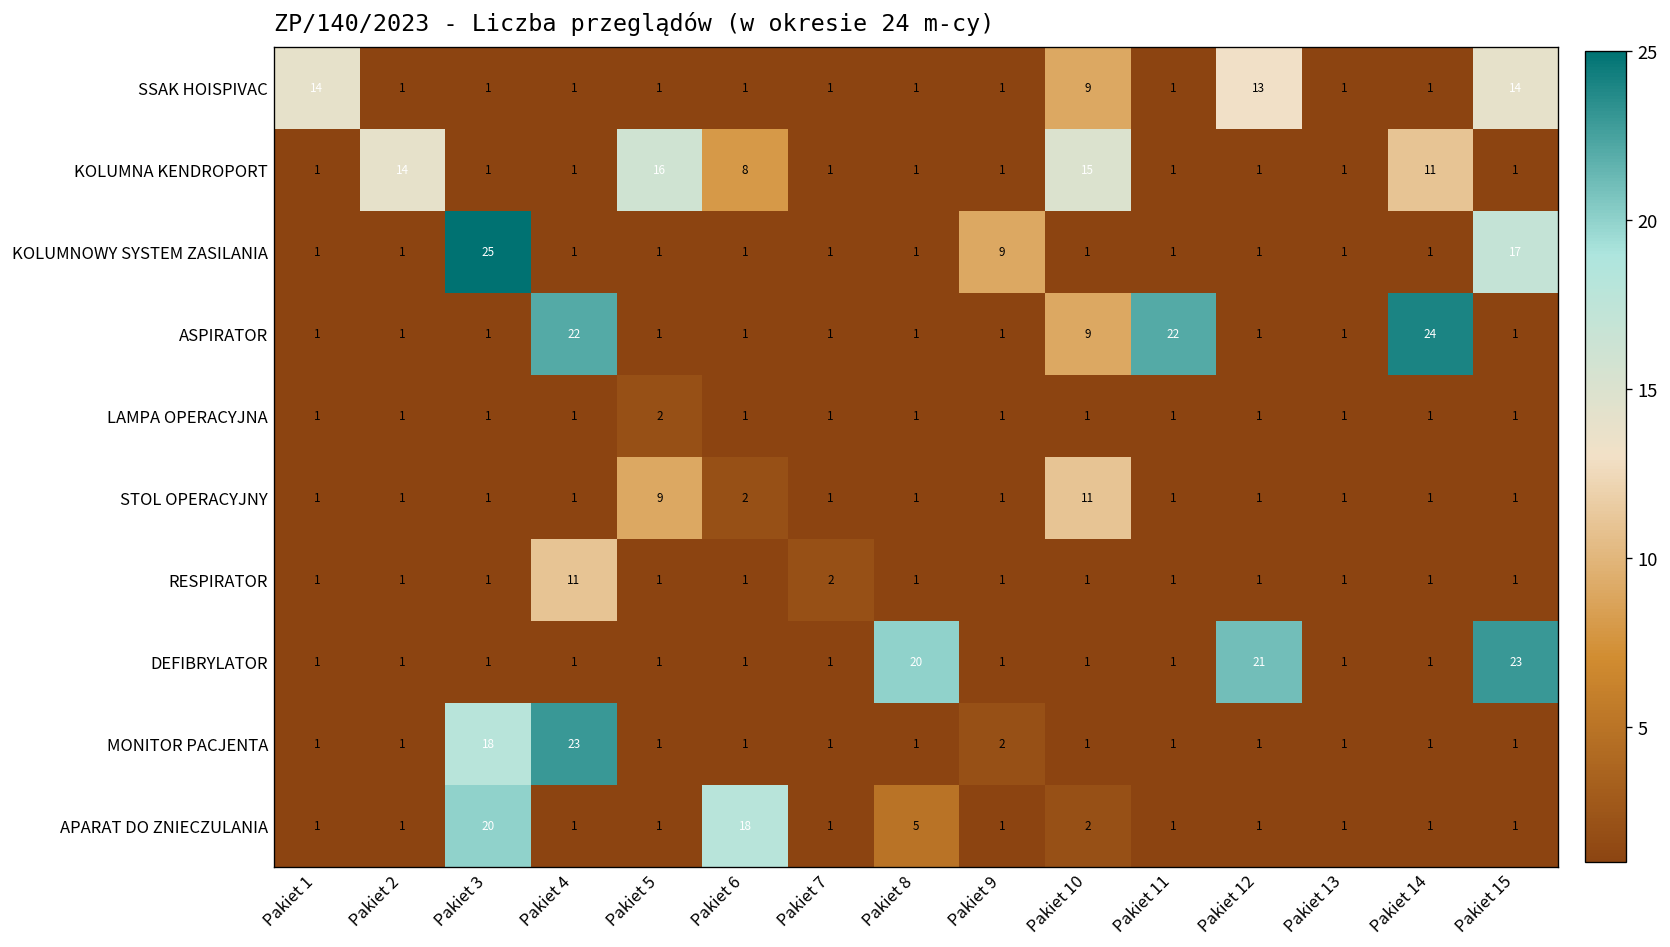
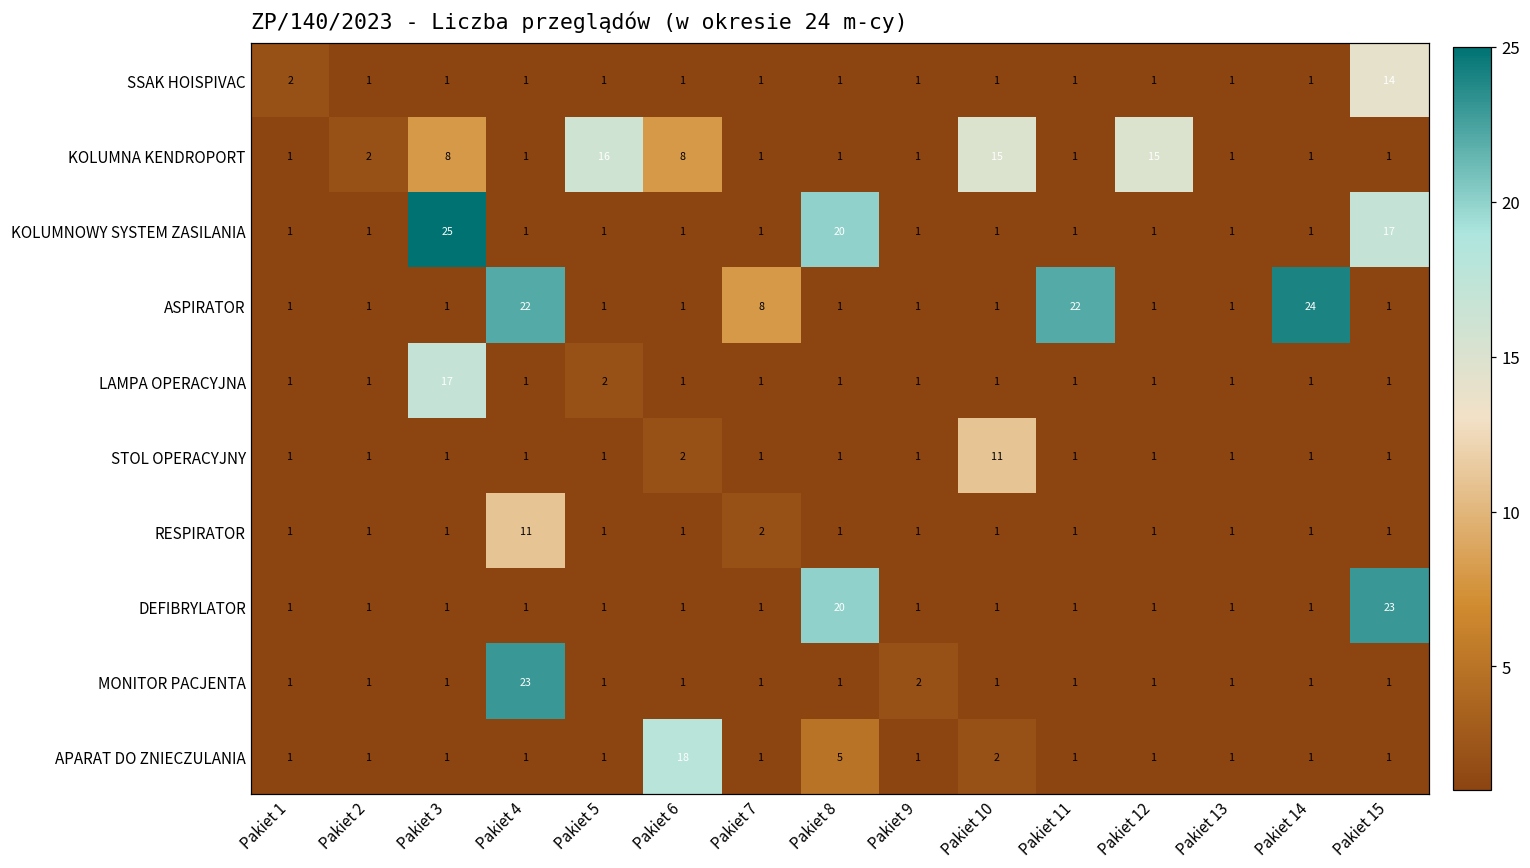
  {
    "SSAK HOISPIVAC": {
-     "Pakiet 1": 14,
+     "Pakiet 1": 2,
      "Pakiet 2": 1,
      "Pakiet 3": 1,
      "Pakiet 4": 1,
      "Pakiet 5": 1,
      "Pakiet 6": 1,
      "Pakiet 7": 1,
      "Pakiet 8": 1,
      "Pakiet 9": 1,
-     "Pakiet 10": 9,
+     "Pakiet 10": 1,
      "Pakiet 11": 1,
-     "Pakiet 12": 13,
+     "Pakiet 12": 1,
      "Pakiet 13": 1,
      "Pakiet 14": 1,
      "Pakiet 15": 14
    },
    "KOLUMNA KENDROPORT": {
      "Pakiet 1": 1,
-     "Pakiet 2": 14,
-     "Pakiet 3": 1,
+     "Pakiet 2": 2,
+     "Pakiet 3": 8,
      "Pakiet 4": 1,
      "Pakiet 5": 16,
      "Pakiet 6": 8,
      "Pakiet 7": 1,
      "Pakiet 8": 1,
      "Pakiet 9": 1,
      "Pakiet 10": 15,
      "Pakiet 11": 1,
-     "Pakiet 12": 1,
+     "Pakiet 12": 15,
      "Pakiet 13": 1,
-     "Pakiet 14": 11,
+     "Pakiet 14": 1,
      "Pakiet 15": 1
    },
    "KOLUMNOWY SYSTEM ZASILANIA": {
      "Pakiet 1": 1,
      "Pakiet 2": 1,
      "Pakiet 3": 25,
      "Pakiet 4": 1,
      "Pakiet 5": 1,
      "Pakiet 6": 1,
      "Pakiet 7": 1,
-     "Pakiet 8": 1,
-     "Pakiet 9": 9,
+     "Pakiet 8": 20,
+     "Pakiet 9": 1,
      "Pakiet 10": 1,
      "Pakiet 11": 1,
      "Pakiet 12": 1,
      "Pakiet 13": 1,
      "Pakiet 14": 1,
      "Pakiet 15": 17
    },
    "ASPIRATOR": {
      "Pakiet 1": 1,
      "Pakiet 2": 1,
      "Pakiet 3": 1,
      "Pakiet 4": 22,
      "Pakiet 5": 1,
      "Pakiet 6": 1,
-     "Pakiet 7": 1,
+     "Pakiet 7": 8,
      "Pakiet 8": 1,
      "Pakiet 9": 1,
-     "Pakiet 10": 9,
+     "Pakiet 10": 1,
      "Pakiet 11": 22,
      "Pakiet 12": 1,
      "Pakiet 13": 1,
      "Pakiet 14": 24,
      "Pakiet 15": 1
    },
    "LAMPA OPERACYJNA": {
      "Pakiet 1": 1,
      "Pakiet 2": 1,
-     "Pakiet 3": 1,
+     "Pakiet 3": 17,
      "Pakiet 4": 1,
      "Pakiet 5": 2,
      "Pakiet 6": 1,
      "Pakiet 7": 1,
      "Pakiet 8": 1,
      "Pakiet 9": 1,
      "Pakiet 10": 1,
      "Pakiet 11": 1,
      "Pakiet 12": 1,
      "Pakiet 13": 1,
      "Pakiet 14": 1,
      "Pakiet 15": 1
    },
    "STOL OPERACYJNY": {
      "Pakiet 1": 1,
      "Pakiet 2": 1,
      "Pakiet 3": 1,
      "Pakiet 4": 1,
-     "Pakiet 5": 9,
+     "Pakiet 5": 1,
      "Pakiet 6": 2,
      "Pakiet 7": 1,
      "Pakiet 8": 1,
      "Pakiet 9": 1,
      "Pakiet 10": 11,
      "Pakiet 11": 1,
      "Pakiet 12": 1,
      "Pakiet 13": 1,
      "Pakiet 14": 1,
      "Pakiet 15": 1
    },
    "RESPIRATOR": {
      "Pakiet 1": 1,
      "Pakiet 2": 1,
      "Pakiet 3": 1,
      "Pakiet 4": 11,
      "Pakiet 5": 1,
      "Pakiet 6": 1,
      "Pakiet 7": 2,
      "Pakiet 8": 1,
      "Pakiet 9": 1,
      "Pakiet 10": 1,
      "Pakiet 11": 1,
      "Pakiet 12": 1,
      "Pakiet 13": 1,
      "Pakiet 14": 1,
      "Pakiet 15": 1
    },
    "DEFIBRYLATOR": {
      "Pakiet 1": 1,
      "Pakiet 2": 1,
      "Pakiet 3": 1,
      "Pakiet 4": 1,
      "Pakiet 5": 1,
      "Pakiet 6": 1,
      "Pakiet 7": 1,
      "Pakiet 8": 20,
      "Pakiet 9": 1,
      "Pakiet 10": 1,
      "Pakiet 11": 1,
-     "Pakiet 12": 21,
+     "Pakiet 12": 1,
      "Pakiet 13": 1,
      "Pakiet 14": 1,
      "Pakiet 15": 23
    },
    "MONITOR PACJENTA": {
      "Pakiet 1": 1,
      "Pakiet 2": 1,
-     "Pakiet 3": 18,
+     "Pakiet 3": 1,
      "Pakiet 4": 23,
      "Pakiet 5": 1,
      "Pakiet 6": 1,
      "Pakiet 7": 1,
      "Pakiet 8": 1,
      "Pakiet 9": 2,
      "Pakiet 10": 1,
      "Pakiet 11": 1,
      "Pakiet 12": 1,
      "Pakiet 13": 1,
      "Pakiet 14": 1,
      "Pakiet 15": 1
    },
    "APARAT DO ZNIECZULANIA": {
      "Pakiet 1": 1,
      "Pakiet 2": 1,
-     "Pakiet 3": 20,
+     "Pakiet 3": 1,
      "Pakiet 4": 1,
      "Pakiet 5": 1,
      "Pakiet 6": 18,
      "Pakiet 7": 1,
      "Pakiet 8": 5,
      "Pakiet 9": 1,
      "Pakiet 10": 2,
      "Pakiet 11": 1,
      "Pakiet 12": 1,
      "Pakiet 13": 1,
      "Pakiet 14": 1,
      "Pakiet 15": 1
    }
  }
